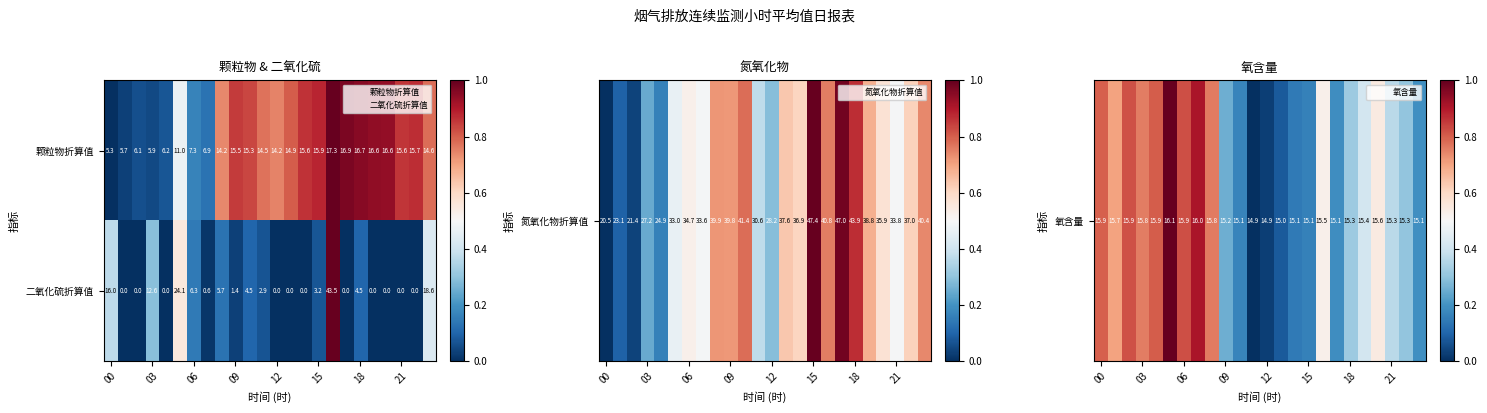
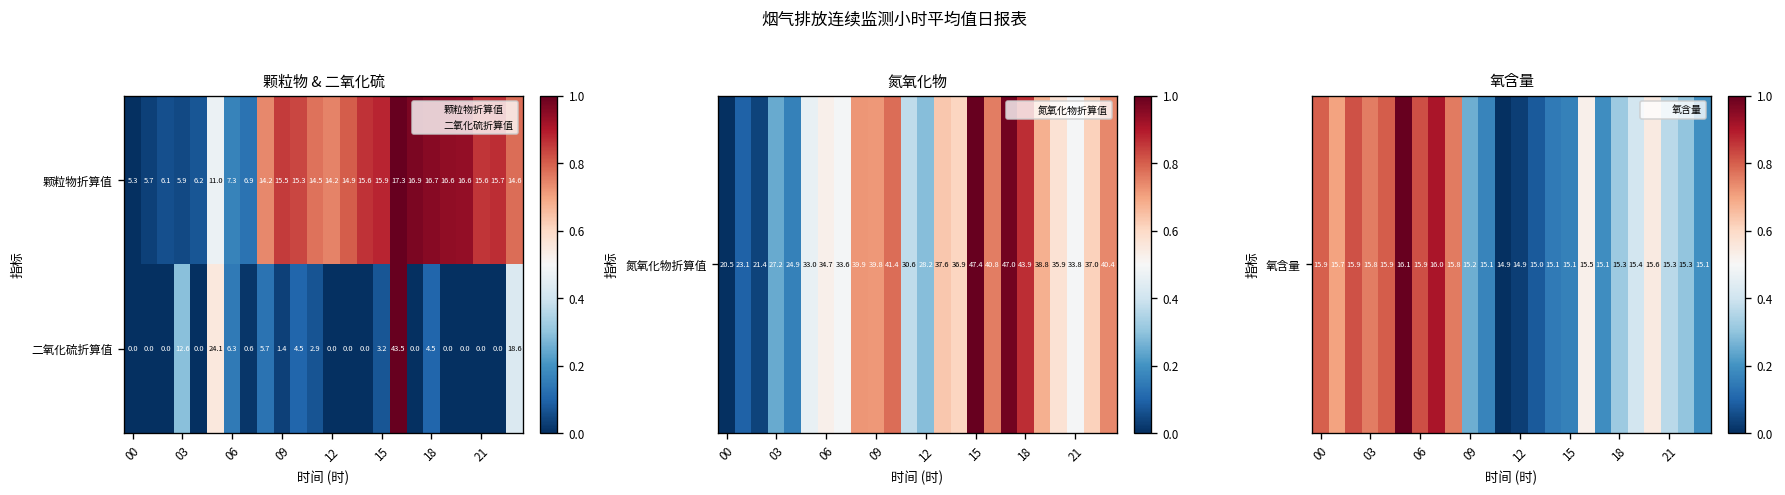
  {
    "颗粒物折算值": {
      "00": 5.3,
      "03": 5.9,
      "06": 7.3,
      "09": 15.5,
      "12": 14.2,
      "15": 15.9,
      "18": 16.7,
      "21": 15.6
    },
    "二氧化硫折算值": {
-     "00": 16.0,
+     "00": 0.0,
      "03": 12.6,
      "06": 6.3,
      "09": 1.4,
      "12": 0.0,
      "15": 3.2,
      "18": 4.5,
      "21": 0.0
    }
  }
